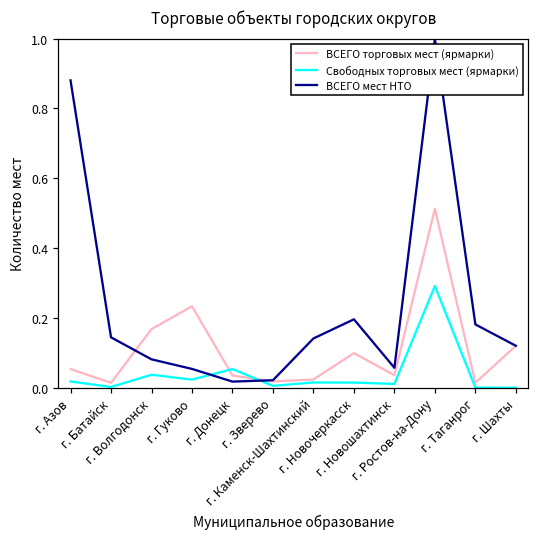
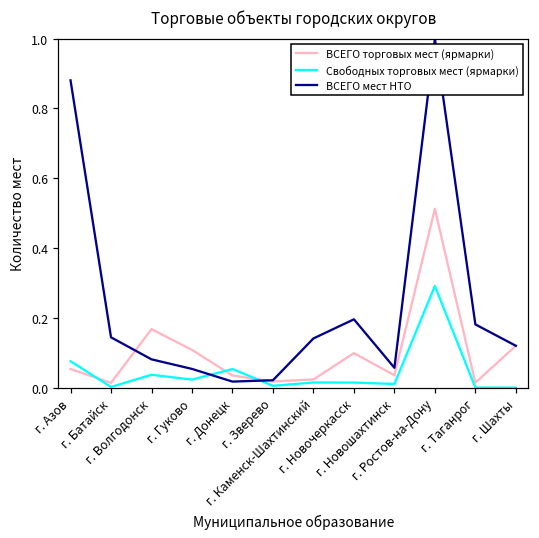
  {
    "ВСЕГО торговых мест (ярмарки)": {
      "г. Азов": 0.05,
      "г. Батайск": 0.01,
      "г. Волгодонск": 0.17,
-     "г. Гуково": 0.23,
+     "г. Гуково": 0.11,
      "г. Донецк": 0.03,
      "г. Каменск-Шахтинский": 0.02,
      "г. Новочеркасск": 0.10,
      "г. Новошахтинск": 0.04,
      "г. Ростов-на-Дону": 0.51,
      "г. Таганрог": 0.01
    },
    "Свободных торговых мест (ярмарки)": {
-     "г. Азов": 0.02,
+     "г. Азов": 0.08,
      "г. Батайск": 0.00,
      "г. Волгодонск": 0.04,
      "г. Гуково": 0.02,
      "г. Донецк": 0.05,
      "г. Зверево": 0.01,
      "г. Каменск-Шахтинский": 0.01,
      "г. Новочеркасск": 0.01,
      "г. Новошахтинск": 0.01,
      "г. Ростов-на-Дону": 0.29,
      "г. Таганрог": 0.00,
      "г. Шахты": 0.00
    },
    "ВСЕГО мест НТО": {
      "г. Азов": 0.88,
      "г. Батайск": 0.14,
      "г. Волгодонск": 0.08,
      "г. Гуково": 0.05,
      "г. Донецк": 0.02,
      "г. Каменск-Шахтинский": 0.14,
      "г. Новочеркасск": 0.20,
      "г. Новошахтинск": 0.06,
      "г. Ростов-на-Дону": 1.00,
      "г. Таганрог": 0.18
    }
  }
